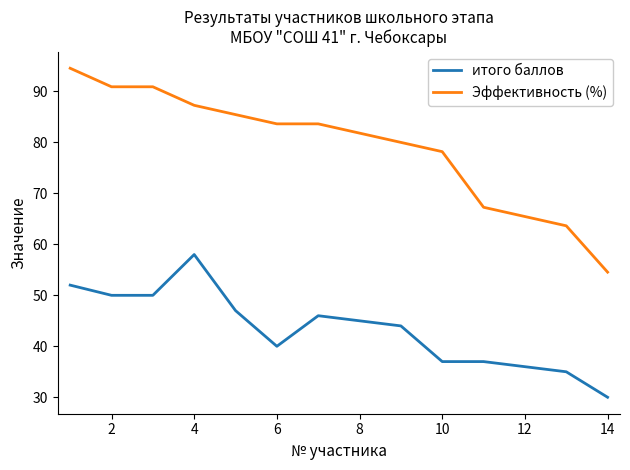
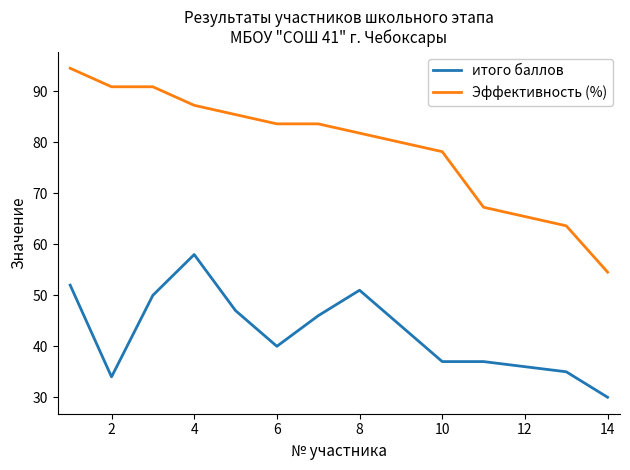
  {
    "итого баллов": {
-     "2": 50,
+     "2": 34,
      "4": 58,
      "6": 40,
-     "8": 45,
+     "8": 51,
      "10": 37,
      "12": 36,
      "14": 30
    },
    "Эффективность (%)": {
      "2": 91,
      "4": 87,
      "6": 84,
      "8": 82,
      "10": 78,
      "12": 65,
      "14": 55
    }
  }
